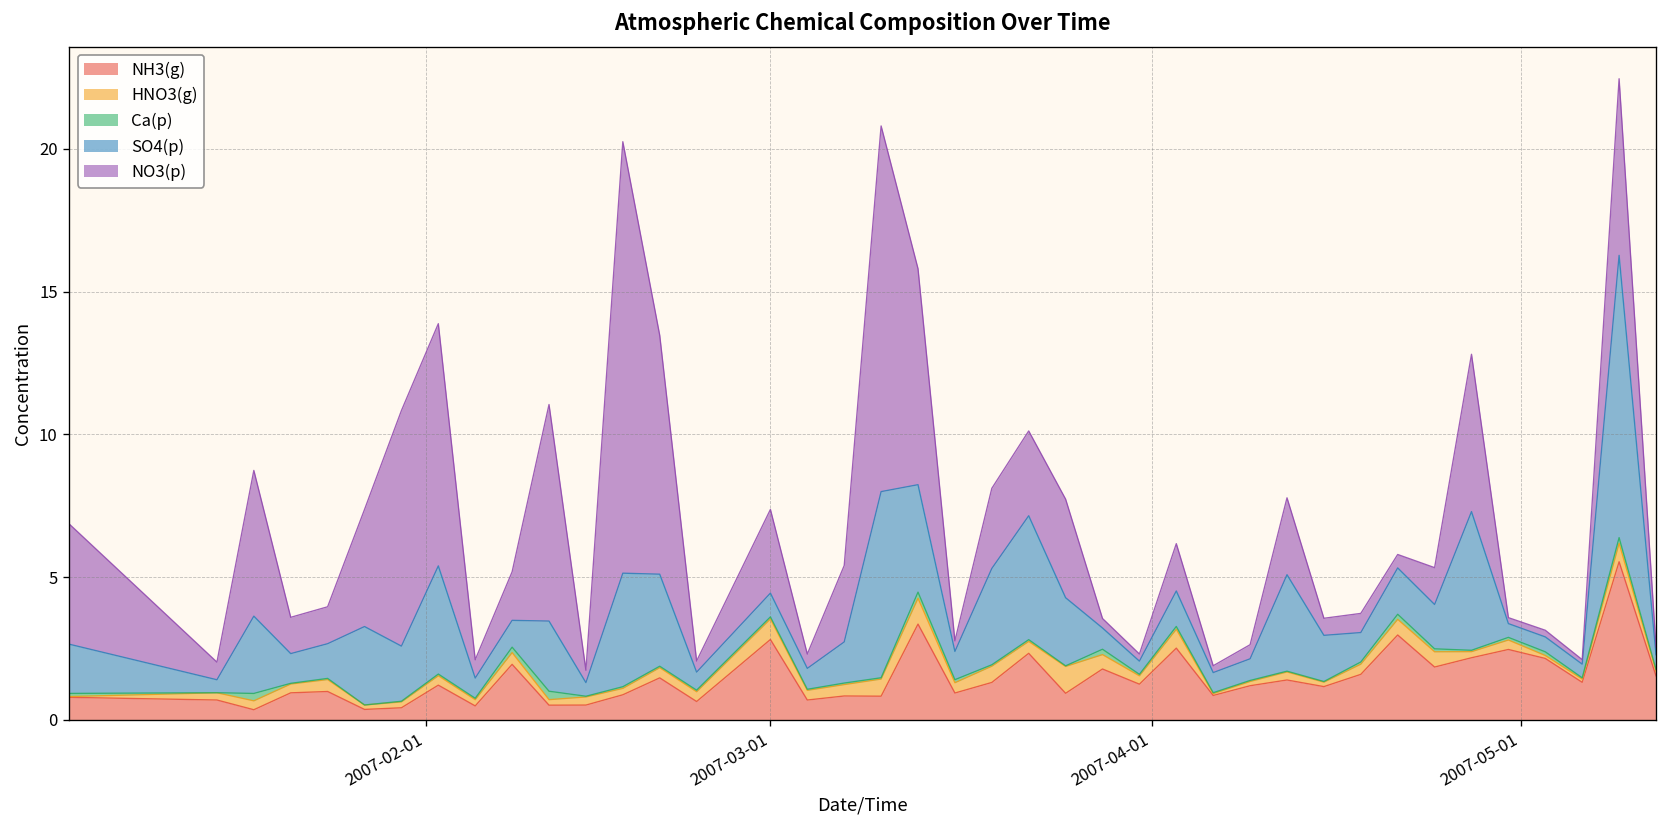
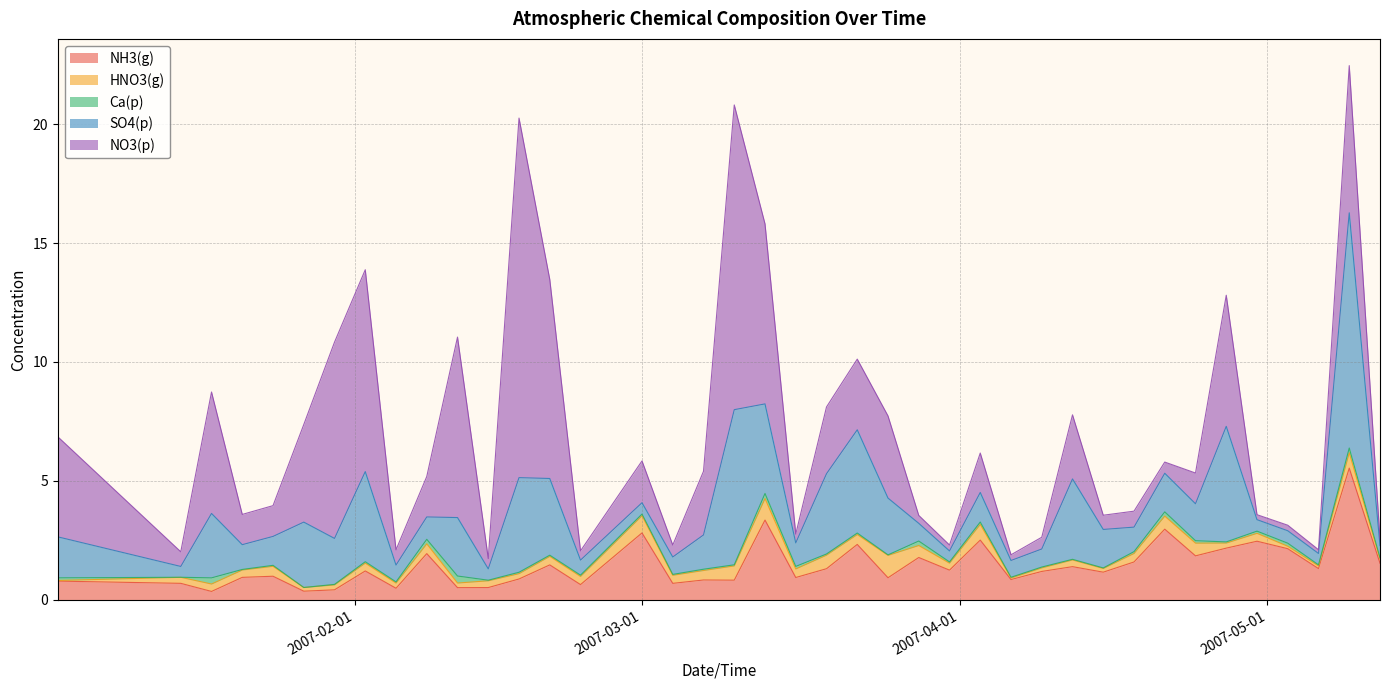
  {
    "NH3(g)": {
      "2007-03-01": 2.8
    },
    "SO4(p)": {
-     "2007-03-01": 0.8
+     "2007-03-01": 0.5
    },
    "NO3(p)": {
-     "2007-03-01": 2.9
+     "2007-03-01": 1.8
    }
  }
